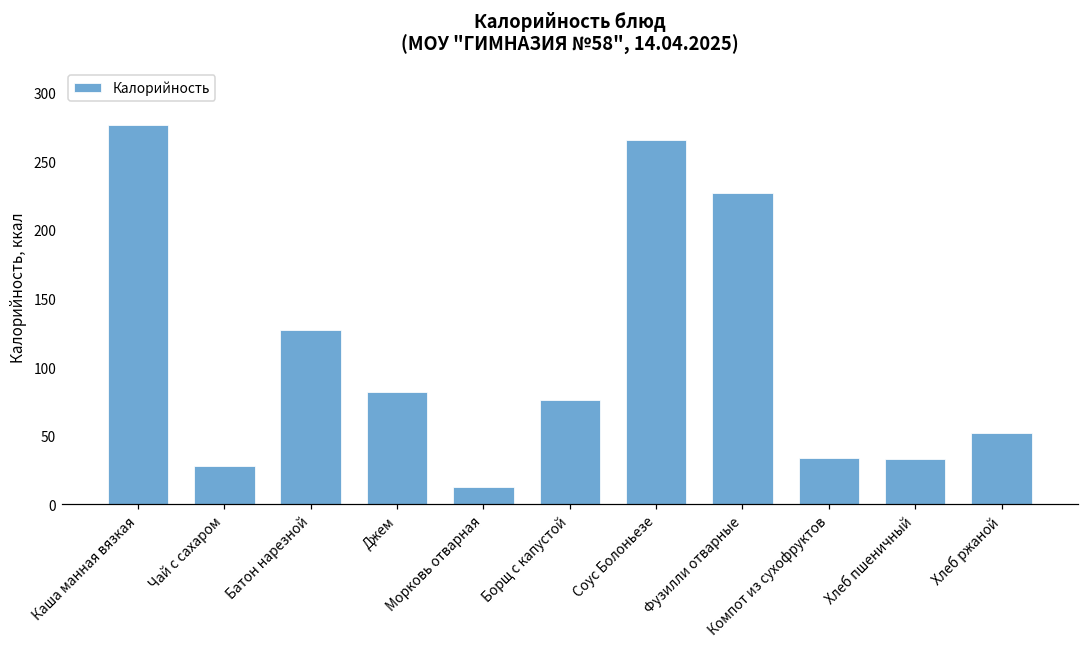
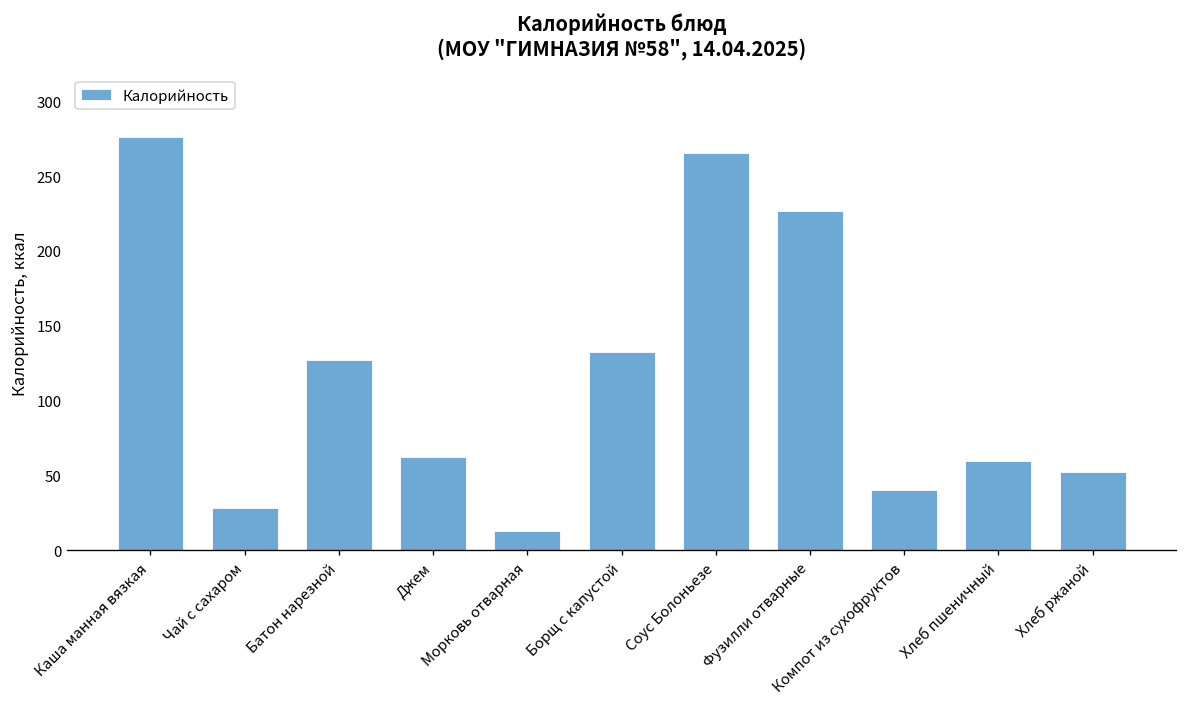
  {
    "Каша манная вязкая": 276,
    "Чай с сахаром": 28,
    "Батон нарезной": 127,
-   "Джем": 82,
+   "Джем": 62,
    "Морковь отварная": 13,
-   "Борщ с капустой": 76,
+   "Борщ с капустой": 132,
    "Соус Болоньезе": 266,
    "Фузилли отварные": 227,
-   "Компот из сухофруктов": 34,
-   "Хлеб пшеничный": 33,
+   "Компот из сухофруктов": 40,
+   "Хлеб пшеничный": 60,
    "Хлеб ржаной": 52
  }
